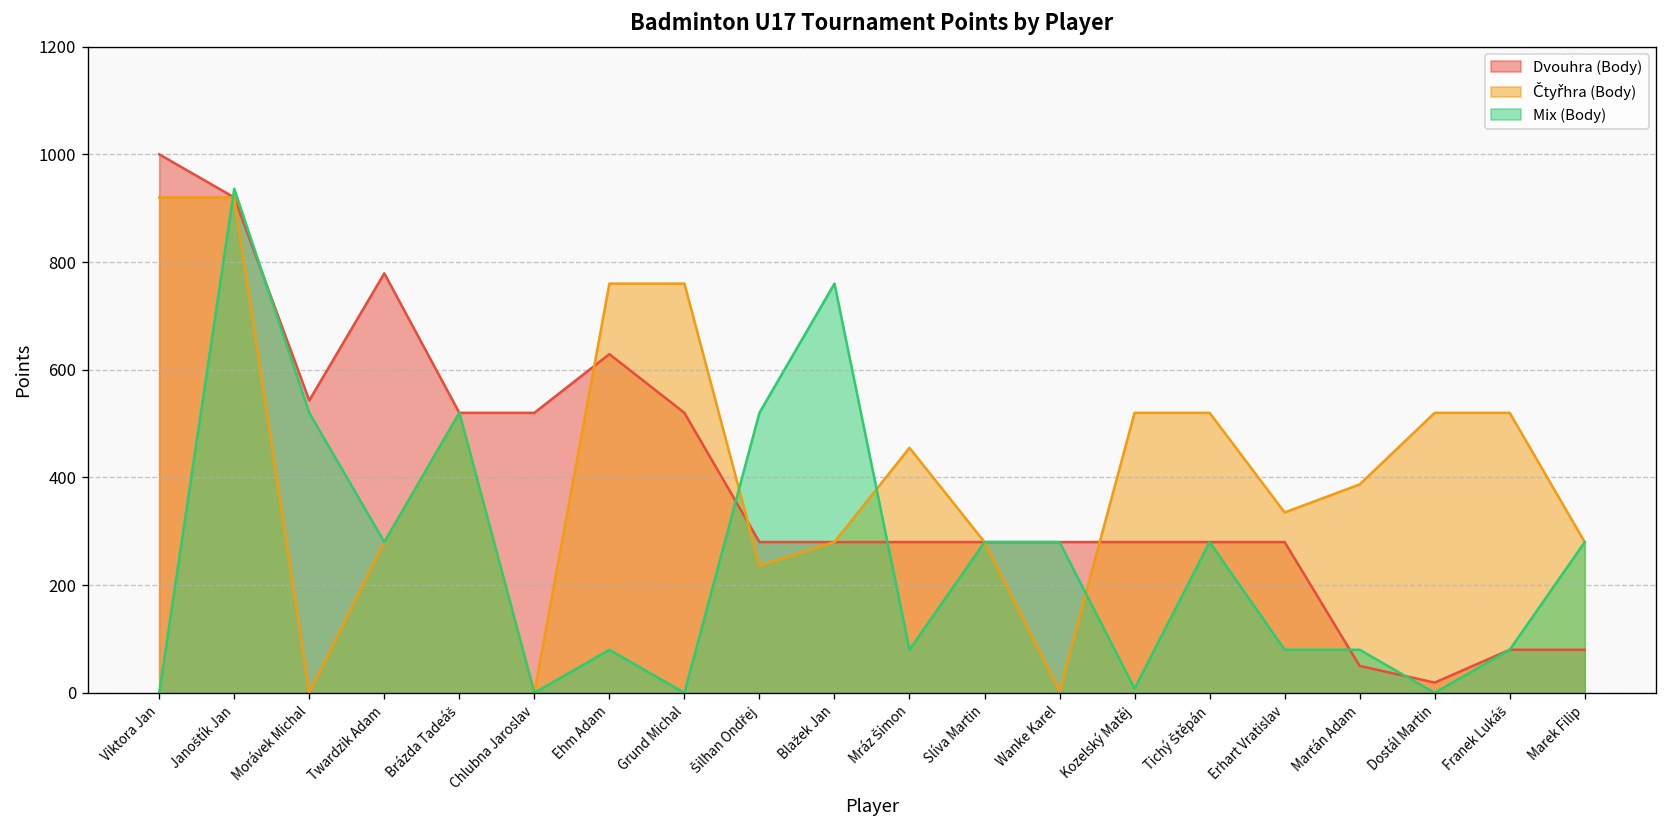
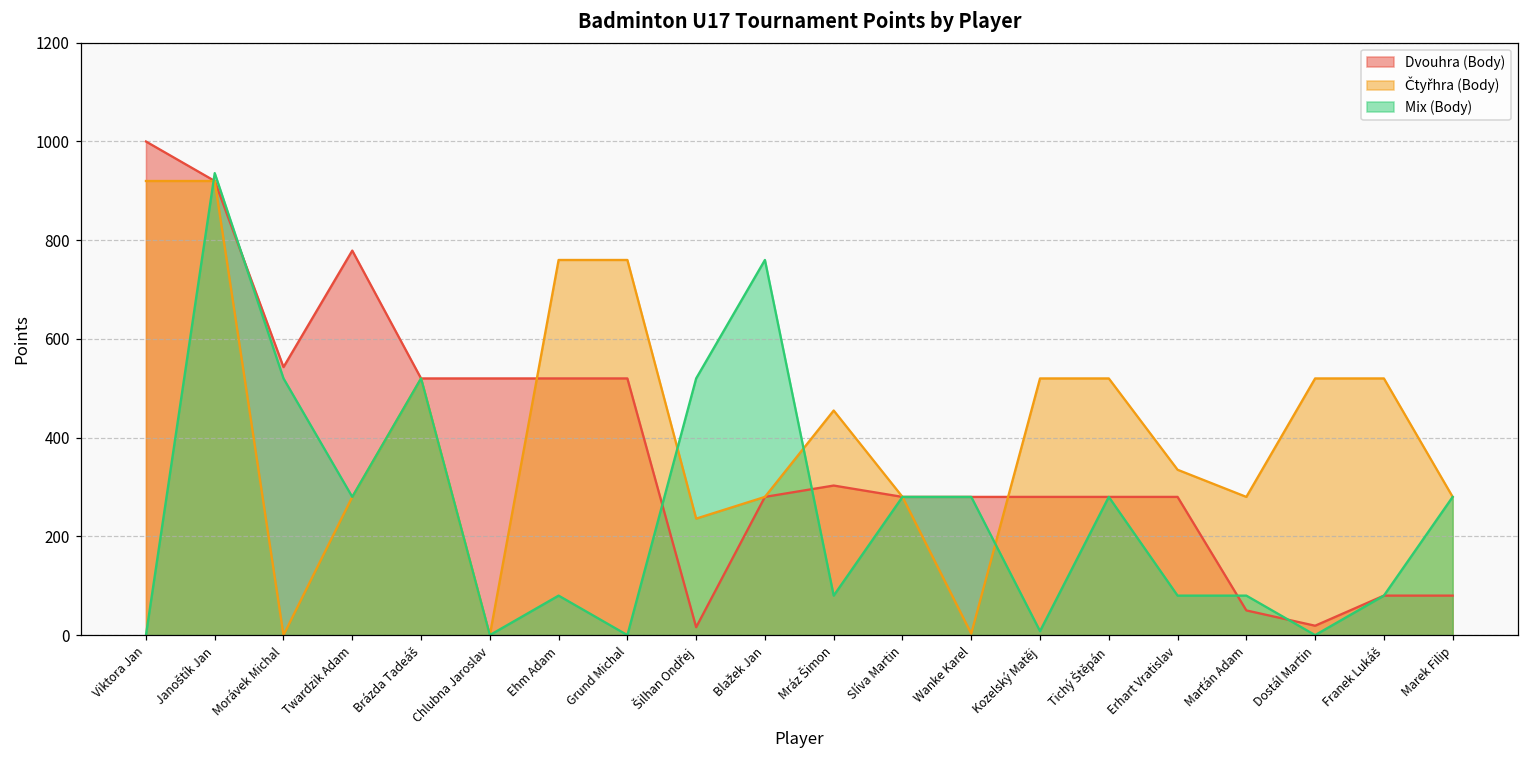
  {
    "Dvouhra (Body)": {
      "Viktora Jan": 1000,
      "Morávek Michal": 540,
      "Twardzik Adam": 780,
      "Chlubna Jaroslav": 520,
-     "Ehm Adam": 630,
+     "Ehm Adam": 520,
      "Grund Michal": 520,
-     "Šilhan Ondřej": 280,
-     "Mráz Šimon": 280,
+     "Šilhan Ondřej": 20,
+     "Mráz Šimon": 300,
      "Kozelský Matěj": 280,
      "Erhart Vratislav": 280,
      "Marťán Adam": 50,
      "Dostál Martin": 20,
      "Marek Filip": 80
    },
    "Čtyřhra (Body)": {
      "Viktora Jan": 920,
      "Morávek Michal": 0,
      "Ehm Adam": 760,
      "Grund Michal": 760,
      "Šilhan Ondřej": 240,
      "Mráz Šimon": 460,
      "Wanke Karel": 0,
      "Kozelský Matěj": 520,
      "Tichý Štěpán": 520,
      "Erhart Vratislav": 340,
-     "Marťán Adam": 390,
+     "Marťán Adam": 280,
      "Dostál Martin": 520,
      "Franek Lukáš": 520
    },
    "Mix (Body)": {
      "Viktora Jan": 0,
      "Janoštík Jan": 940,
      "Morávek Michal": 520,
      "Ehm Adam": 80,
      "Grund Michal": 0,
      "Šilhan Ondřej": 520,
      "Blažek Jan": 760,
      "Mráz Šimon": 80,
      "Kozelský Matěj": 10,
      "Erhart Vratislav": 80,
      "Marťán Adam": 80,
      "Dostál Martin": 0
    }
  }
